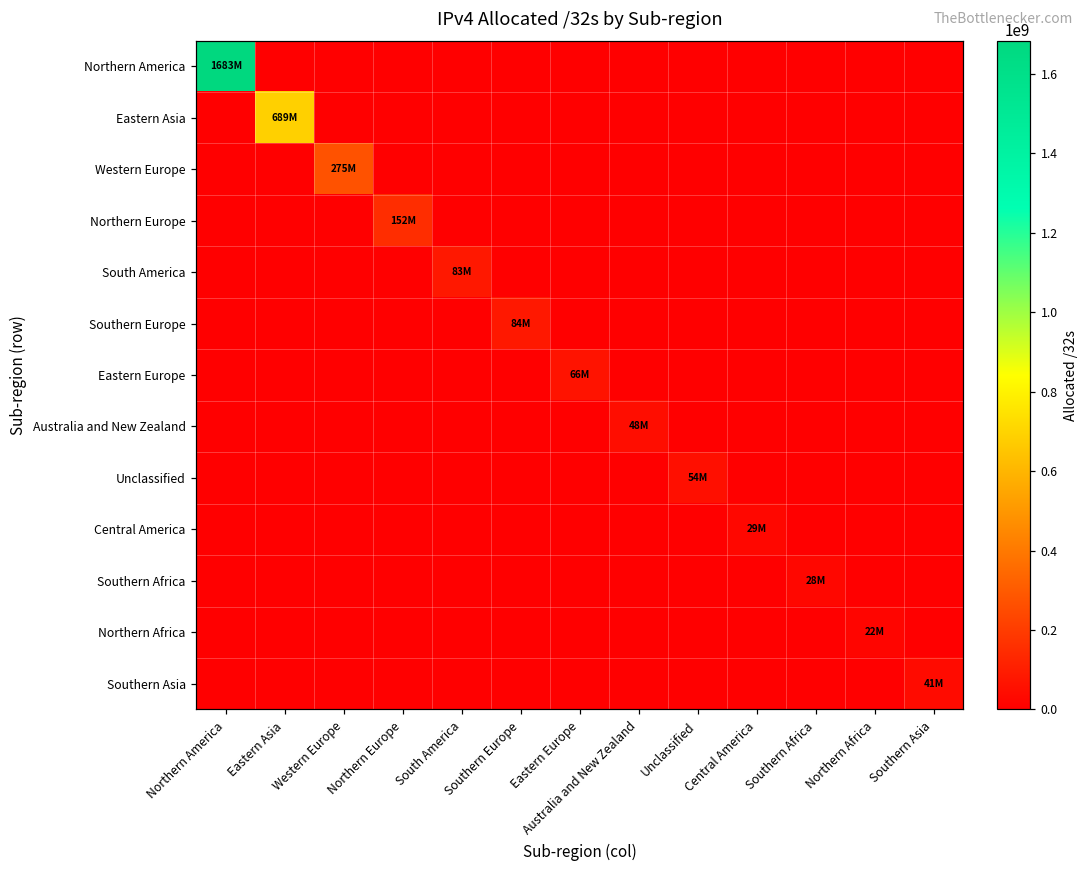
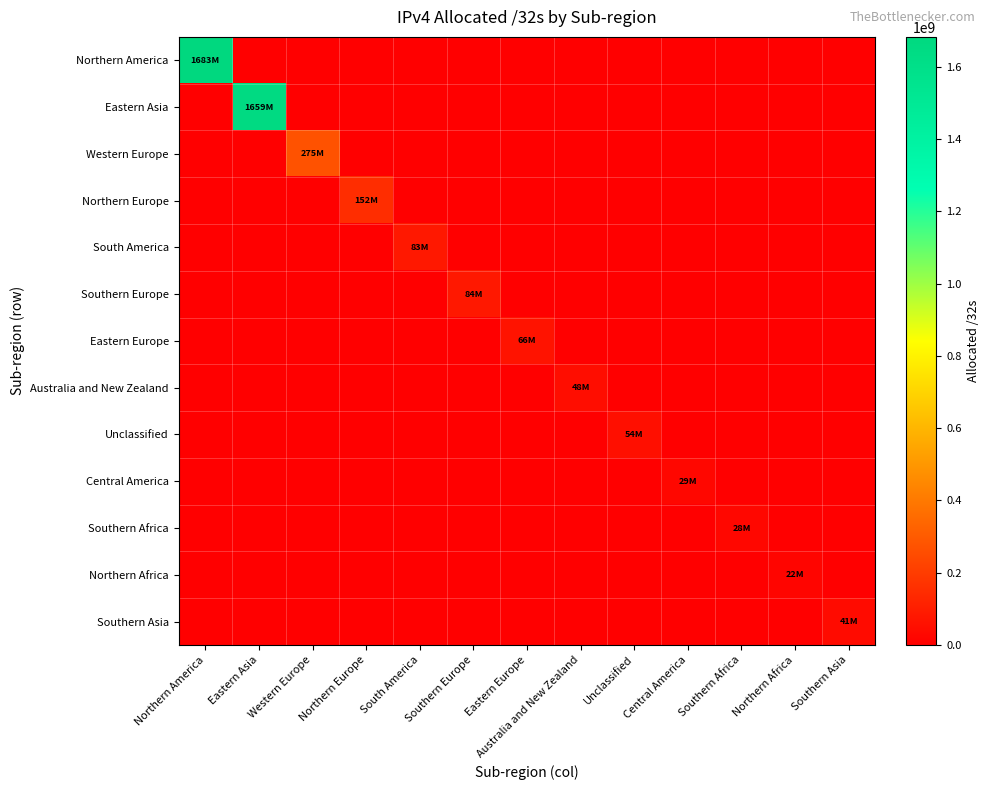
  {
    "Northern America": {
      "Northern America": "1683M"
    },
    "Eastern Asia": {
-     "Eastern Asia": "689M"
+     "Eastern Asia": "1659M"
    },
    "Western Europe": {
      "Western Europe": "275M"
    },
    "Northern Europe": {
      "Northern Europe": "152M"
    },
    "South America": {
      "South America": "83M"
    },
    "Southern Europe": {
      "Southern Europe": "84M"
    },
    "Eastern Europe": {
      "Eastern Europe": "66M"
    },
    "Australia and New Zealand": {
      "Australia and New Zealand": "48M"
    },
    "Unclassified": {
      "Unclassified": "54M"
    },
    "Central America": {
      "Central America": "29M"
    },
    "Southern Africa": {
      "Southern Africa": "28M"
    },
    "Northern Africa": {
      "Northern Africa": "22M"
    },
    "Southern Asia": {
      "Southern Asia": "41M"
    }
  }
